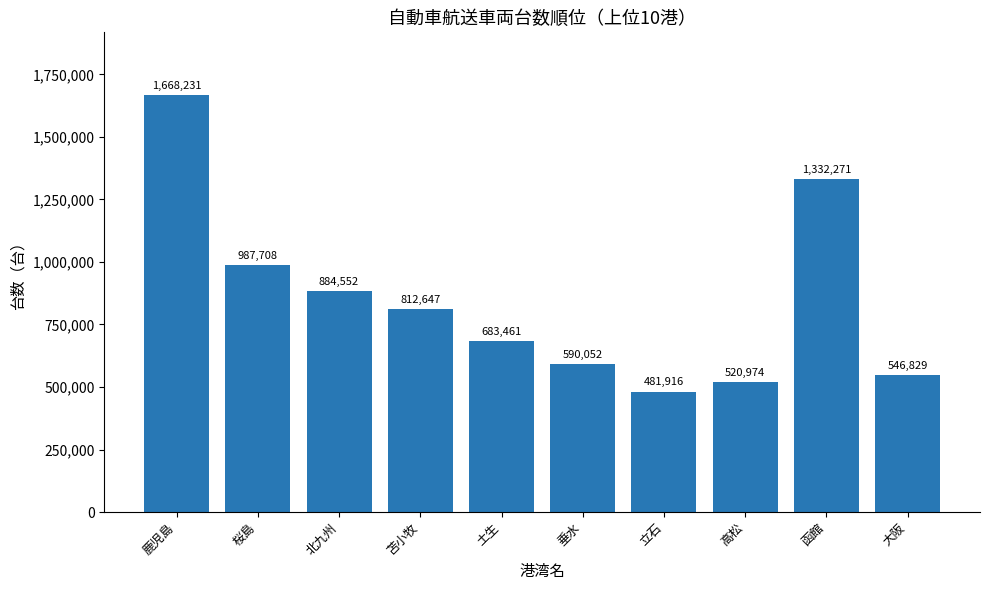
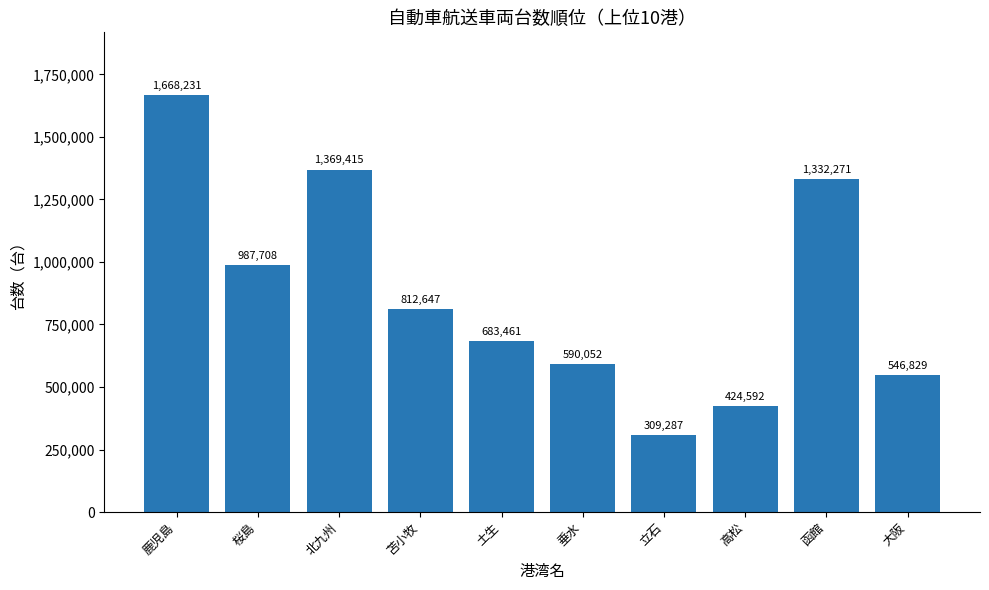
  {
    "鹿児島": "1,668,231",
    "桜島": "987,708",
-   "北九州": "884,552",
+   "北九州": "1,369,415",
    "苫小牧": "812,647",
    "土生": "683,461",
    "垂水": "590,052",
-   "立石": "481,916",
-   "高松": "520,974",
+   "立石": "309,287",
+   "高松": "424,592",
    "函館": "1,332,271",
    "大阪": "546,829"
  }
